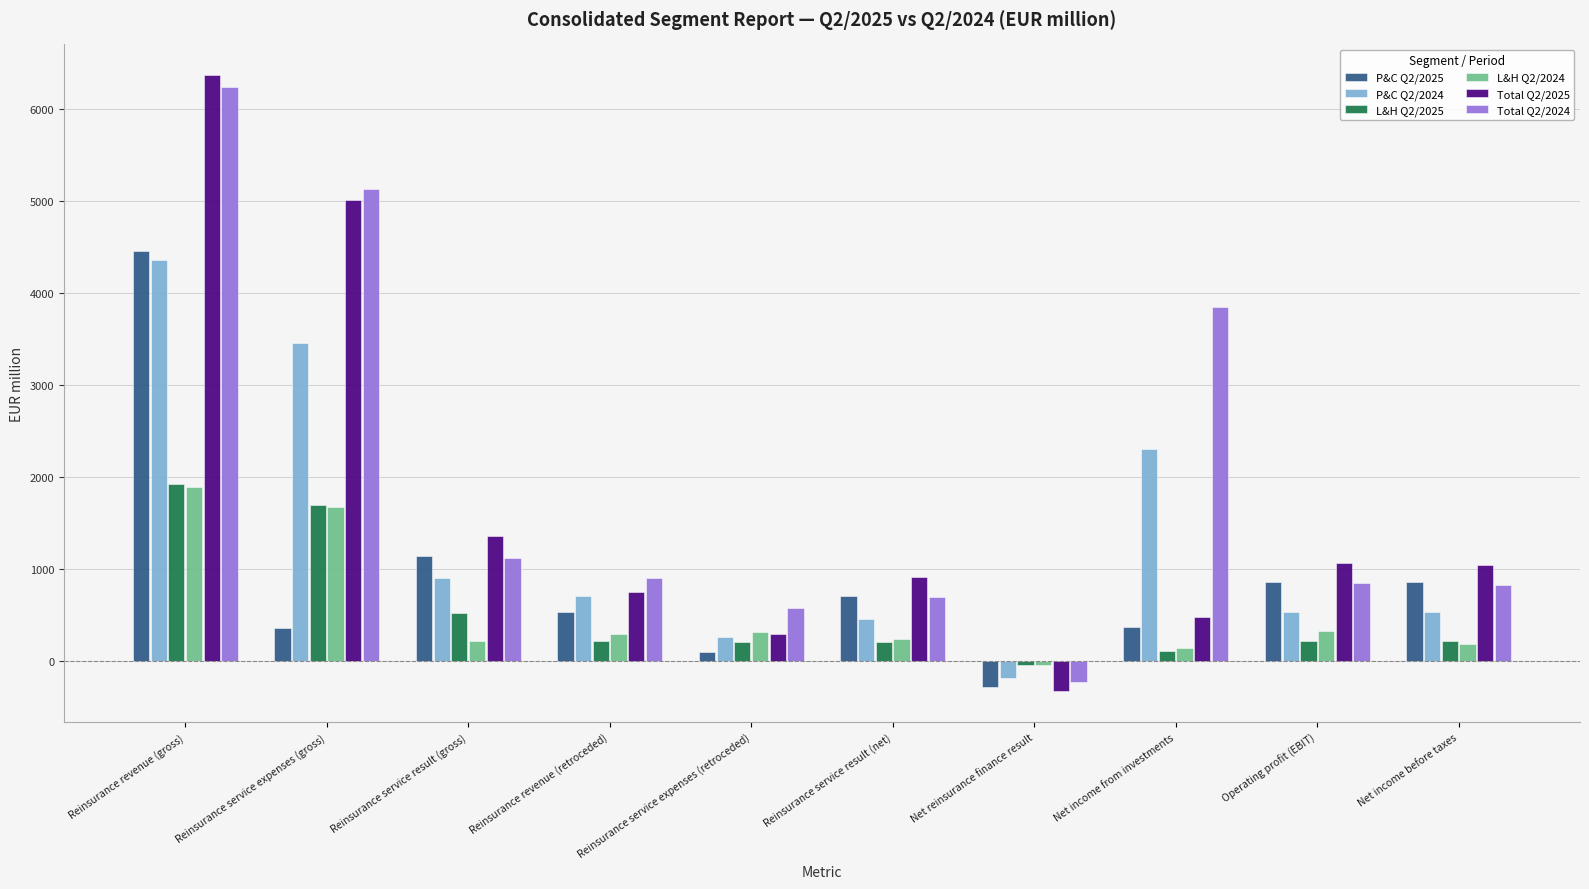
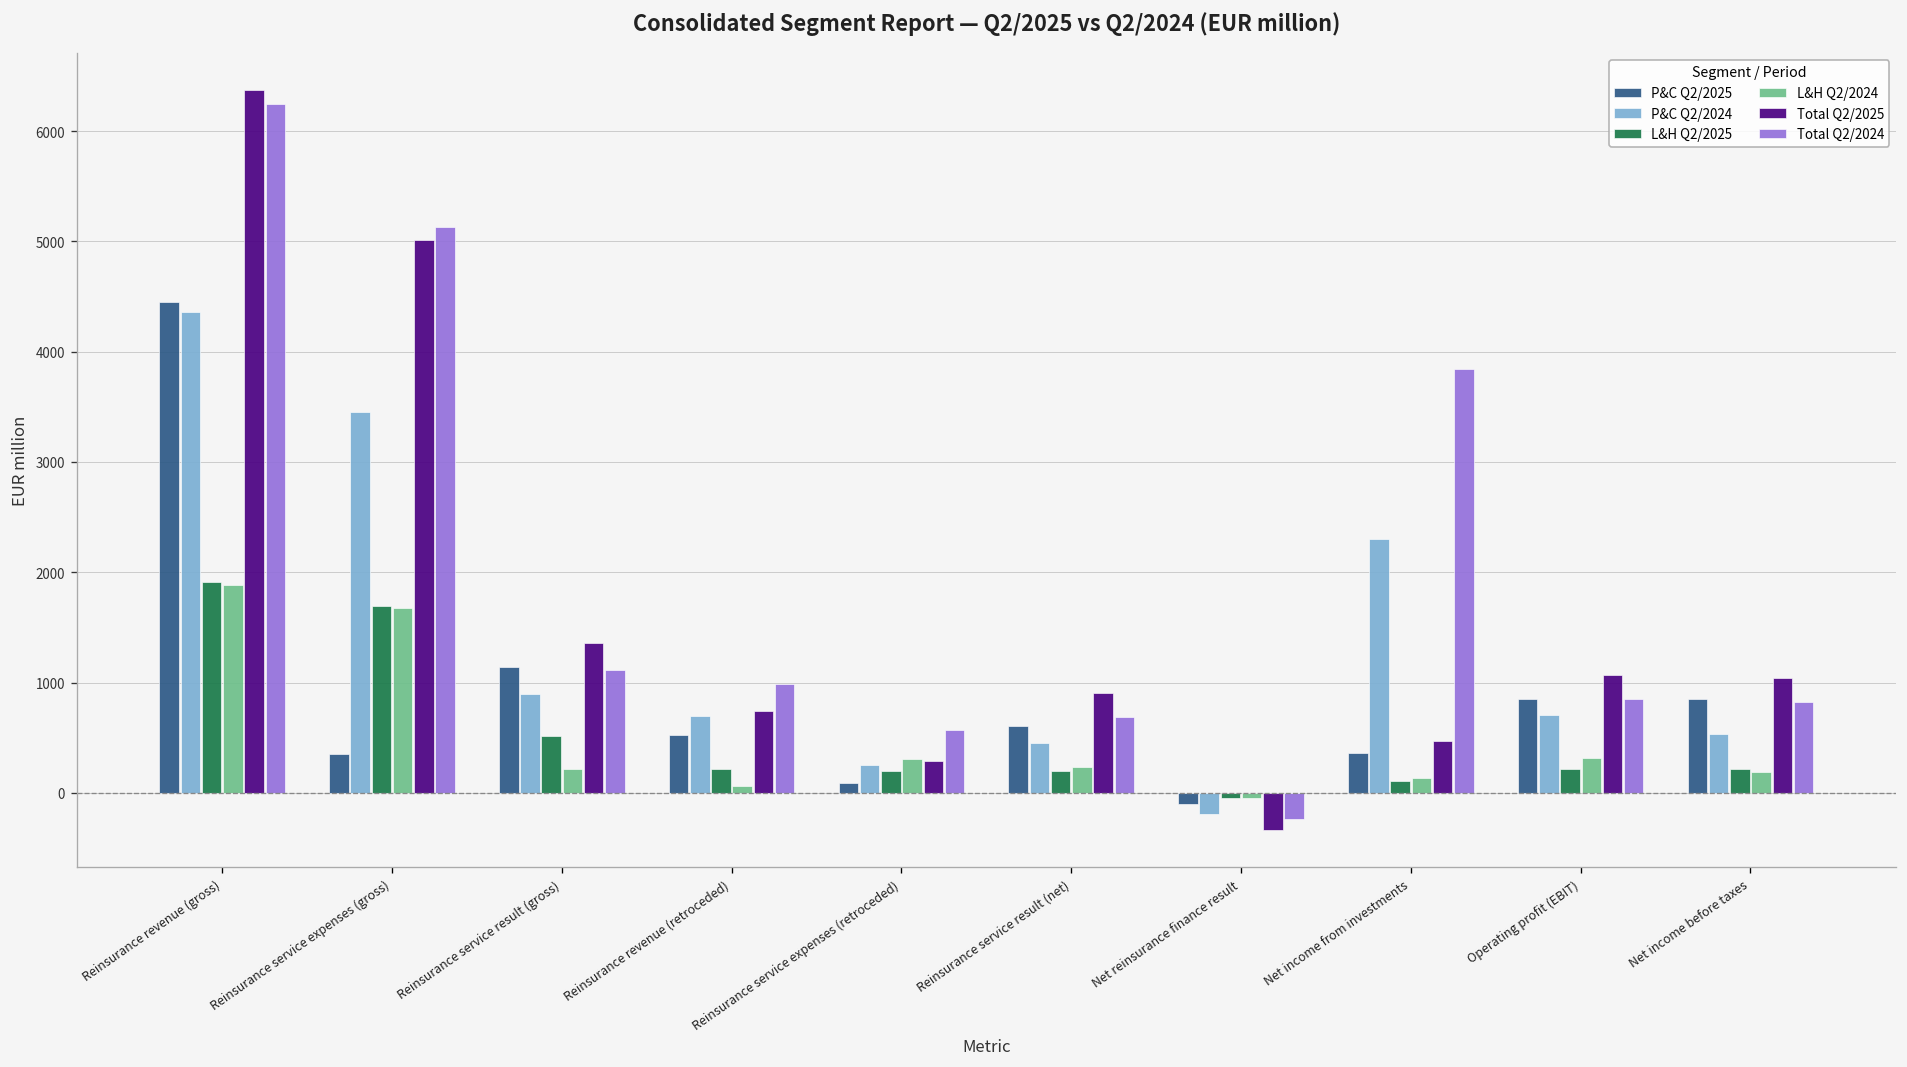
  {
    "P&C Q2/2025": {
      "Reinsurance revenue (gross)": 4500,
      "Reinsurance service expenses (gross)": 400,
      "Reinsurance service result (gross)": 1100,
      "Reinsurance revenue (retroceded)": 500,
      "Reinsurance service expenses (retroceded)": 100,
-     "Reinsurance service result (net)": 700,
-     "Net reinsurance finance result": -300,
+     "Reinsurance service result (net)": 600,
+     "Net reinsurance finance result": -100,
      "Net income from investments": 400,
      "Operating profit (EBIT)": 900,
      "Net income before taxes": 900
    },
    "P&C Q2/2024": {
      "Reinsurance revenue (gross)": 4400,
      "Reinsurance service expenses (gross)": 3500,
      "Reinsurance service result (gross)": 900,
      "Reinsurance revenue (retroceded)": 700,
      "Reinsurance service expenses (retroceded)": 300,
      "Reinsurance service result (net)": 500,
      "Net reinsurance finance result": -200,
      "Net income from investments": 2300,
-     "Operating profit (EBIT)": 500,
+     "Operating profit (EBIT)": 700,
      "Net income before taxes": 500
    },
    "L&H Q2/2025": {
      "Reinsurance revenue (gross)": 1900,
      "Reinsurance service expenses (gross)": 1700,
      "Reinsurance service result (gross)": 500,
      "Reinsurance revenue (retroceded)": 200,
      "Reinsurance service expenses (retroceded)": 200,
      "Reinsurance service result (net)": 200,
      "Net reinsurance finance result": 0,
      "Net income from investments": 100,
      "Operating profit (EBIT)": 200,
      "Net income before taxes": 200
    },
    "L&H Q2/2024": {
      "Reinsurance revenue (gross)": 1900,
      "Reinsurance service expenses (gross)": 1700,
      "Reinsurance service result (gross)": 200,
-     "Reinsurance revenue (retroceded)": 300,
+     "Reinsurance revenue (retroceded)": 100,
      "Reinsurance service expenses (retroceded)": 300,
      "Reinsurance service result (net)": 200,
      "Net reinsurance finance result": 0,
      "Net income from investments": 100,
      "Operating profit (EBIT)": 300,
      "Net income before taxes": 200
    },
    "Total Q2/2025": {
      "Reinsurance revenue (gross)": 6400,
      "Reinsurance service expenses (gross)": 5000,
      "Reinsurance service result (gross)": 1400,
      "Reinsurance revenue (retroceded)": 700,
      "Reinsurance service expenses (retroceded)": 300,
      "Reinsurance service result (net)": 900,
      "Net reinsurance finance result": -300,
      "Net income from investments": 500,
      "Operating profit (EBIT)": 1100,
      "Net income before taxes": 1000
    },
    "Total Q2/2024": {
      "Reinsurance revenue (gross)": 6200,
      "Reinsurance service expenses (gross)": 5100,
      "Reinsurance service result (gross)": 1100,
-     "Reinsurance revenue (retroceded)": 900,
+     "Reinsurance revenue (retroceded)": 1000,
      "Reinsurance service expenses (retroceded)": 600,
      "Reinsurance service result (net)": 700,
      "Net reinsurance finance result": -200,
      "Net income from investments": 3800,
      "Operating profit (EBIT)": 800,
      "Net income before taxes": 800
    }
  }
